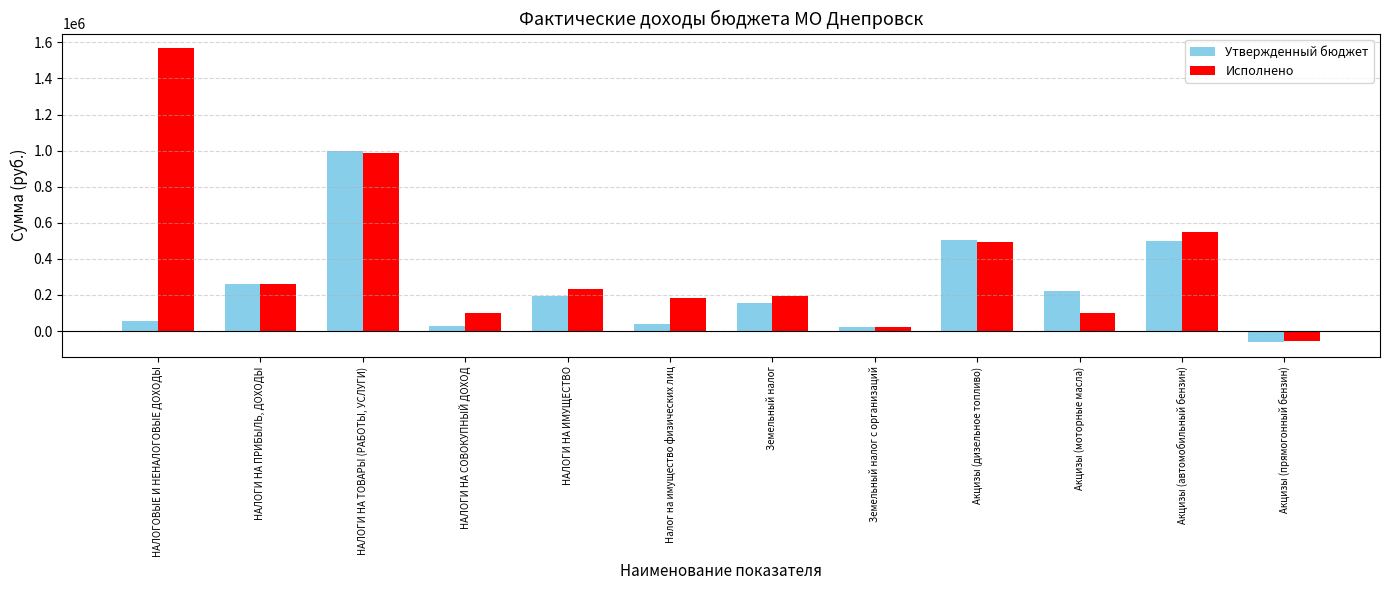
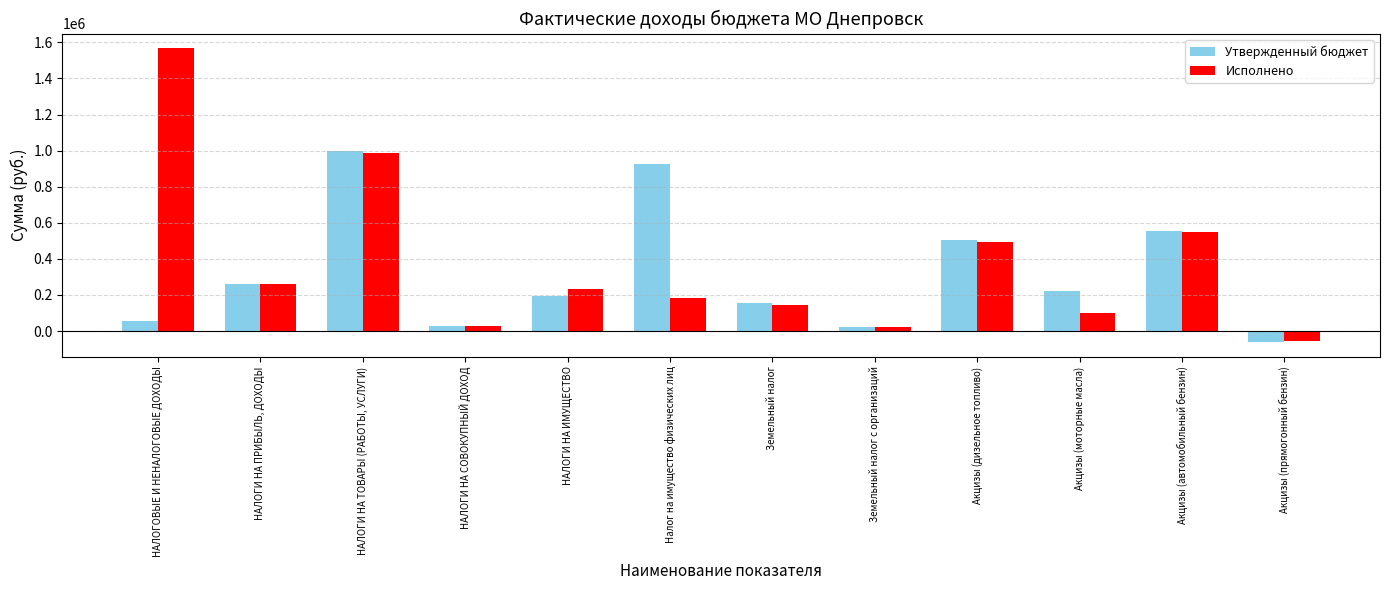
  {
    "Утвержденный бюджет": {
      "НАЛОГОВЫЕ И НЕНАЛОГОВЫЕ ДОХОДЫ": 60000,
      "НАЛОГИ НА ПРИБЫЛЬ, ДОХОДЫ": 260000,
      "НАЛОГИ НА ТОВАРЫ (РАБОТЫ, УСЛУГИ)": 1000000,
      "НАЛОГИ НА СОВОКУПНЫЙ ДОХОД": 30000,
      "НАЛОГИ НА ИМУЩЕСТВО": 190000,
-     "Налог на имущество физических лиц": 40000,
+     "Налог на имущество физических лиц": 930000,
      "Земельный налог": 150000,
      "Земельный налог с организаций": 20000,
      "Акцизы (дизельное топливо)": 500000,
      "Акцизы (моторные масла)": 220000,
-     "Акцизы (автомобильный бензин)": 500000,
+     "Акцизы (автомобильный бензин)": 550000,
      "Акцизы (прямогонный бензин)": -60000
    },
    "Исполнено": {
      "НАЛОГОВЫЕ И НЕНАЛОГОВЫЕ ДОХОДЫ": 1570000,
      "НАЛОГИ НА ПРИБЫЛЬ, ДОХОДЫ": 260000,
      "НАЛОГИ НА ТОВАРЫ (РАБОТЫ, УСЛУГИ)": 990000,
-     "НАЛОГИ НА СОВОКУПНЫЙ ДОХОД": 100000,
+     "НАЛОГИ НА СОВОКУПНЫЙ ДОХОД": 30000,
      "НАЛОГИ НА ИМУЩЕСТВО": 230000,
      "Налог на имущество физических лиц": 190000,
-     "Земельный налог": 190000,
+     "Земельный налог": 140000,
      "Земельный налог с организаций": 20000,
      "Акцизы (дизельное топливо)": 490000,
      "Акцизы (моторные масла)": 100000,
      "Акцизы (автомобильный бензин)": 550000,
      "Акцизы (прямогонный бензин)": -60000
    }
  }
